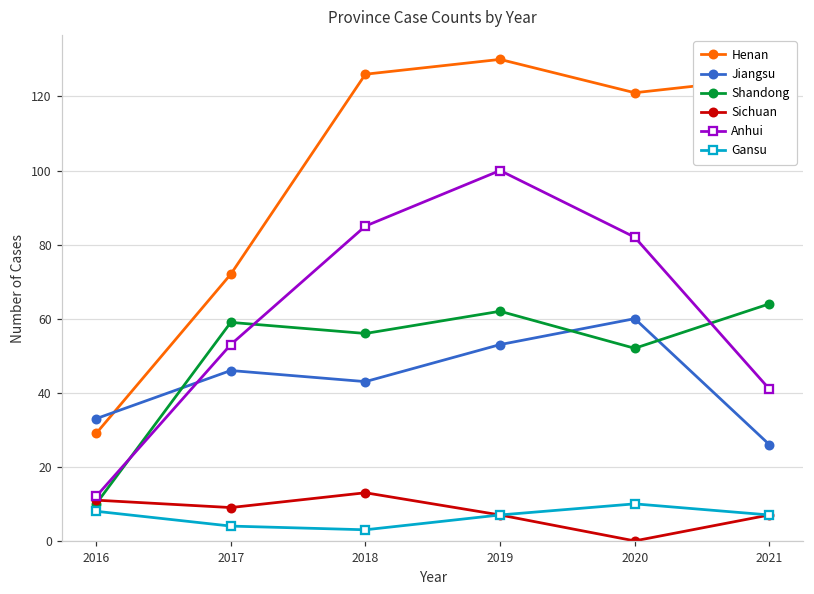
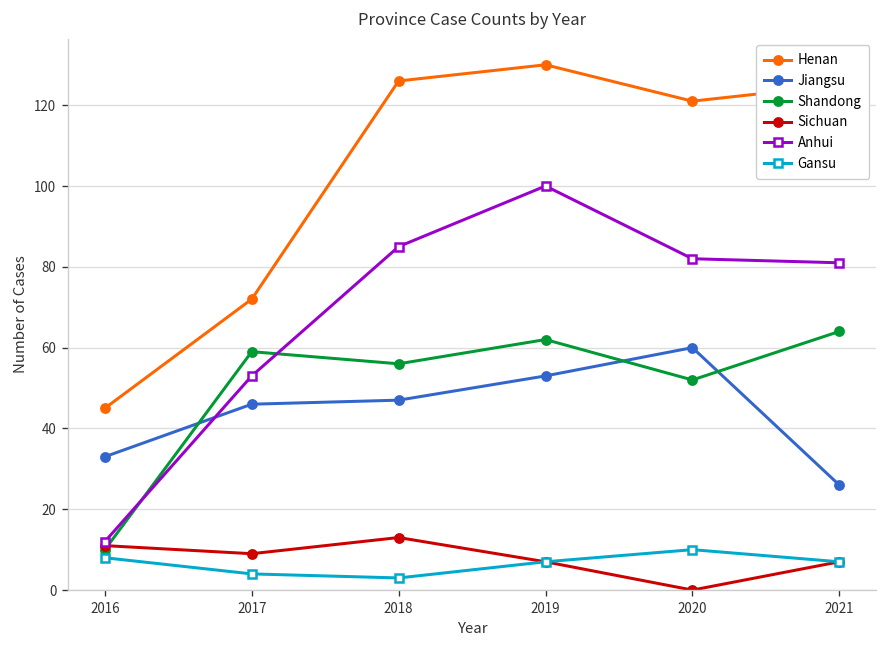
  {
    "Henan": {
-     "2016": 29,
+     "2016": 45,
      "2017": 72,
      "2018": 126,
      "2019": 130,
      "2020": 121
    },
    "Jiangsu": {
      "2016": 33,
      "2017": 46,
-     "2018": 43,
+     "2018": 47,
      "2019": 53,
      "2020": 60,
      "2021": 26
    },
    "Shandong": {
      "2016": 10,
      "2017": 59,
      "2018": 56,
      "2019": 62,
      "2020": 52,
      "2021": 64
    },
    "Sichuan": {
      "2016": 11,
      "2017": 9,
      "2018": 13,
      "2020": 0
    },
    "Anhui": {
      "2016": 12,
      "2017": 53,
      "2018": 85,
      "2019": 100,
      "2020": 82,
-     "2021": 41
+     "2021": 81
    },
    "Gansu": {
      "2016": 8,
      "2017": 4,
      "2018": 3,
      "2020": 10
    }
  }
